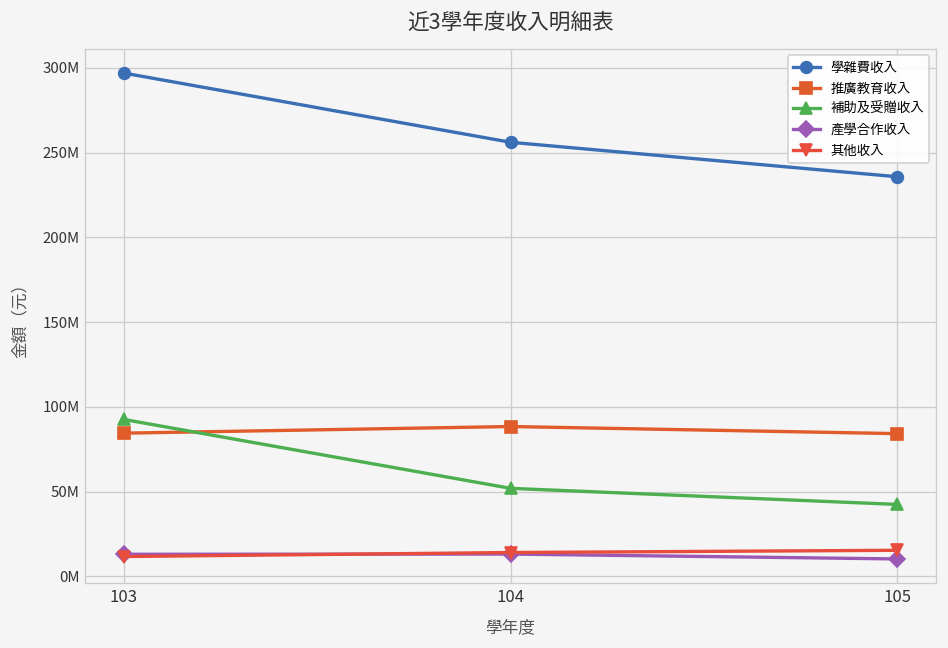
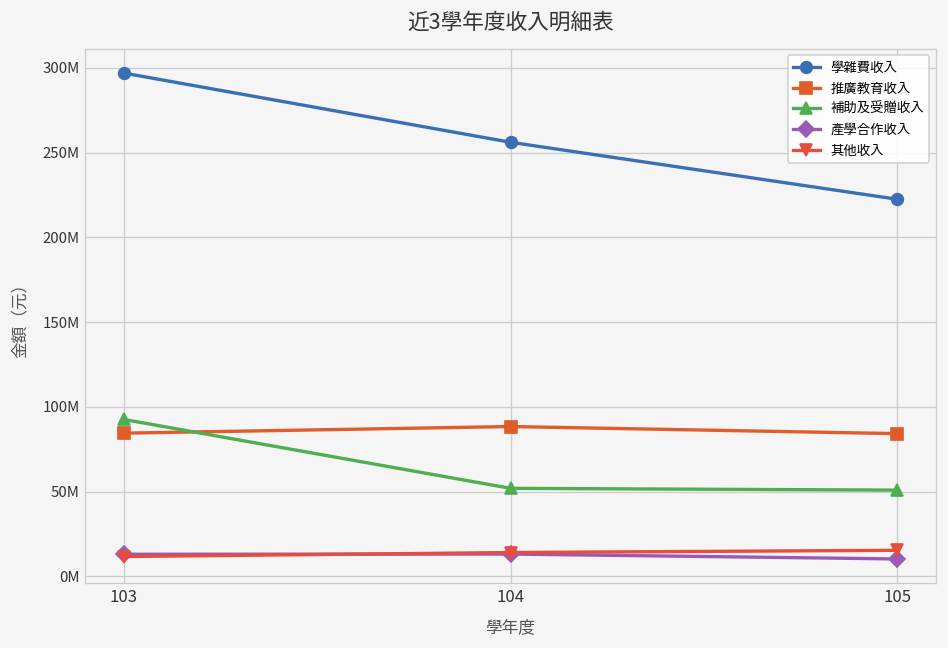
  {
    "學雜費收入": {
      "103": 297000000,
      "104": 256000000,
-     "105": 236000000
+     "105": 222000000
    },
    "補助及受贈收入": {
      "103": 93000000,
      "104": 52000000,
-     "105": 42000000
+     "105": 51000000
    },
    "產學合作收入": {
      "105": 10000000
    }
  }
